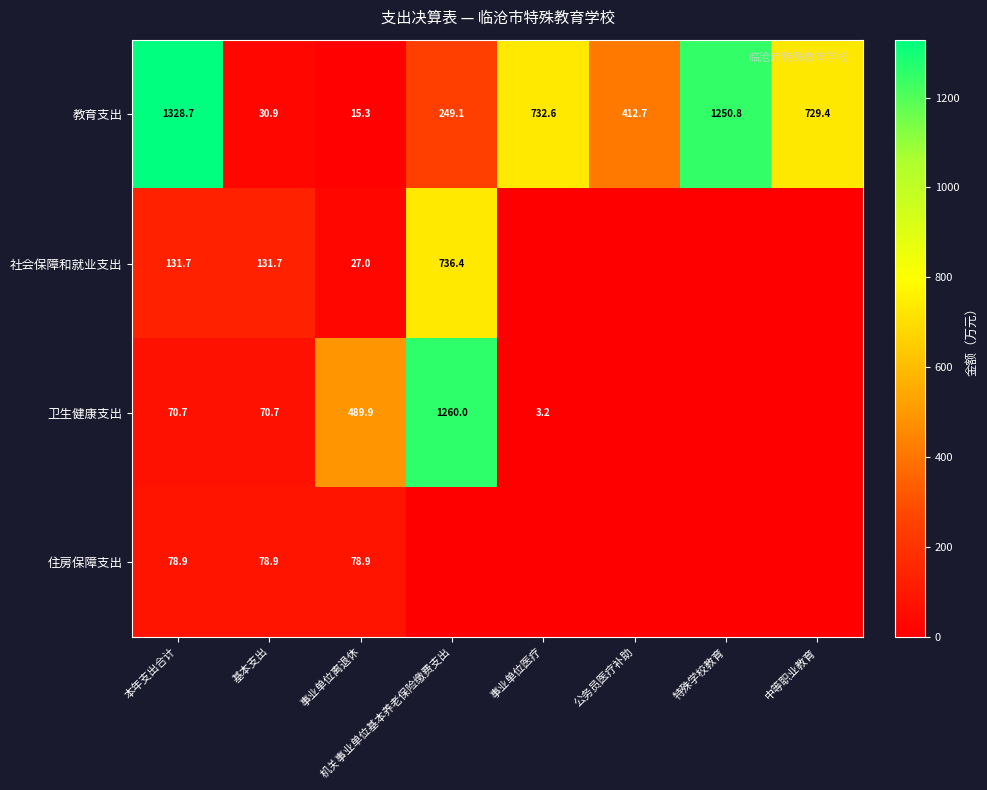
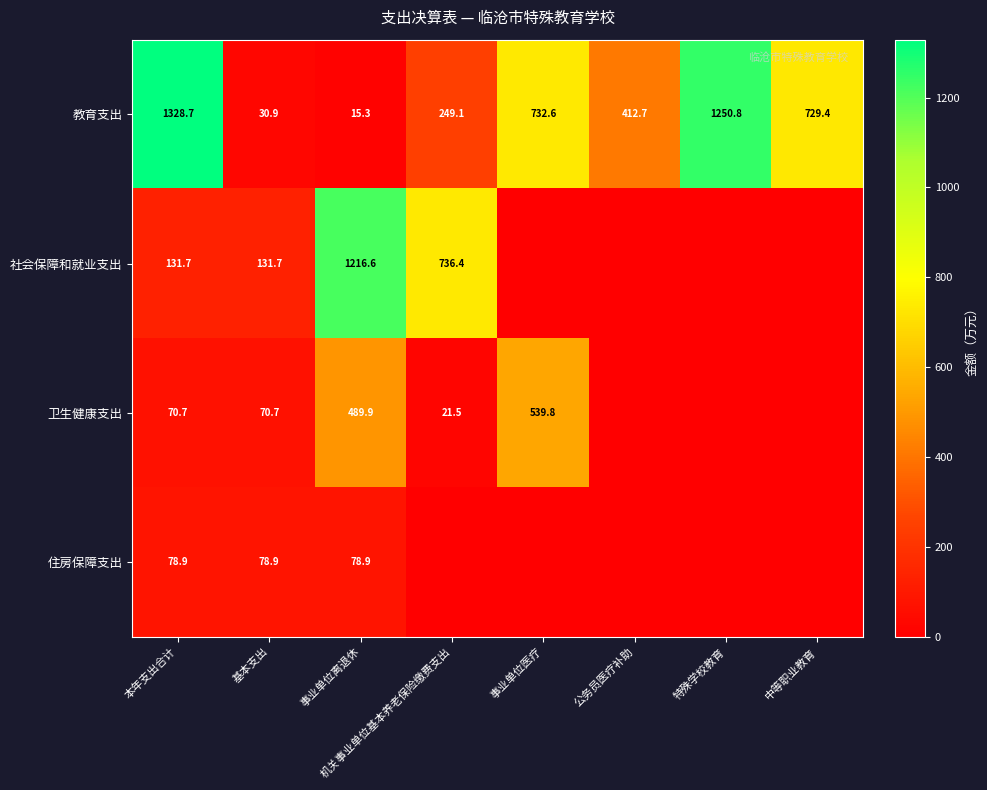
  {
    "教育支出": {
      "本年支出合计": 1328.7,
      "基本支出": 30.9,
      "事业单位离退休": 15.3,
      "机关事业单位基本养老保险缴费支出": 249.1,
      "事业单位医疗": 732.6,
      "公务员医疗补助": 412.7,
      "特殊学校教育": 1250.8
    },
    "社会保障和就业支出": {
      "本年支出合计": 131.7,
      "基本支出": 131.7,
-     "事业单位离退休": 27.0,
+     "事业单位离退休": 1216.6,
      "机关事业单位基本养老保险缴费支出": 736.4
    },
    "卫生健康支出": {
      "本年支出合计": 70.7,
      "基本支出": 70.7,
      "事业单位离退休": 489.9,
-     "机关事业单位基本养老保险缴费支出": 1260.0,
-     "事业单位医疗": 3.2
+     "机关事业单位基本养老保险缴费支出": 21.5,
+     "事业单位医疗": 539.8
    },
    "住房保障支出": {
      "本年支出合计": 78.9,
      "基本支出": 78.9,
      "事业单位离退休": 78.9
    }
  }
